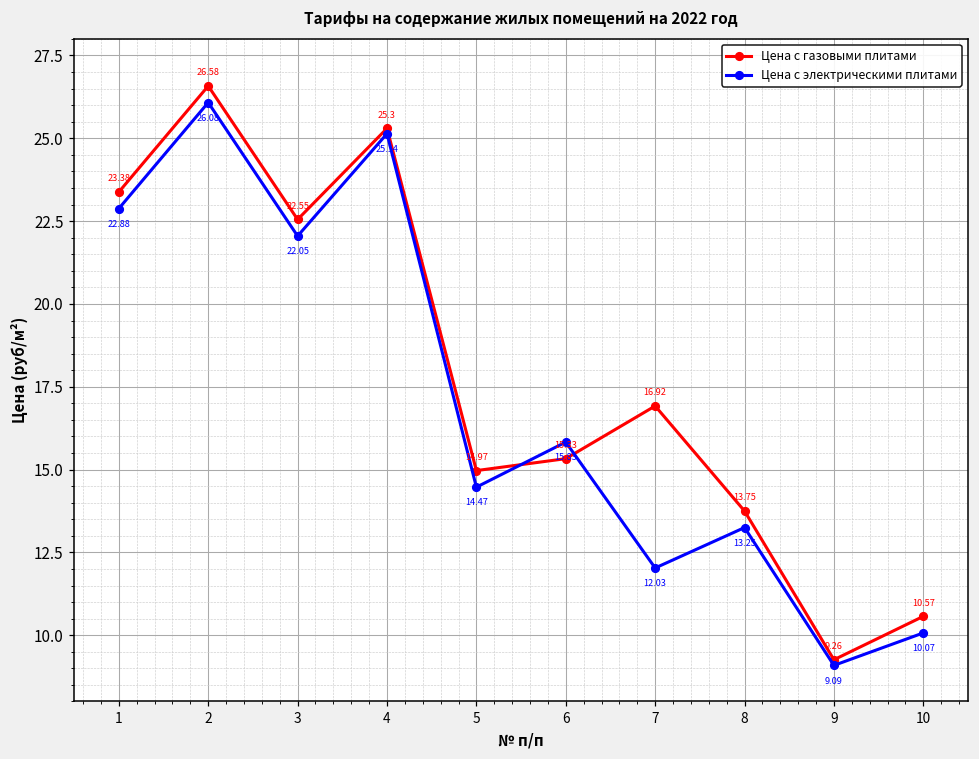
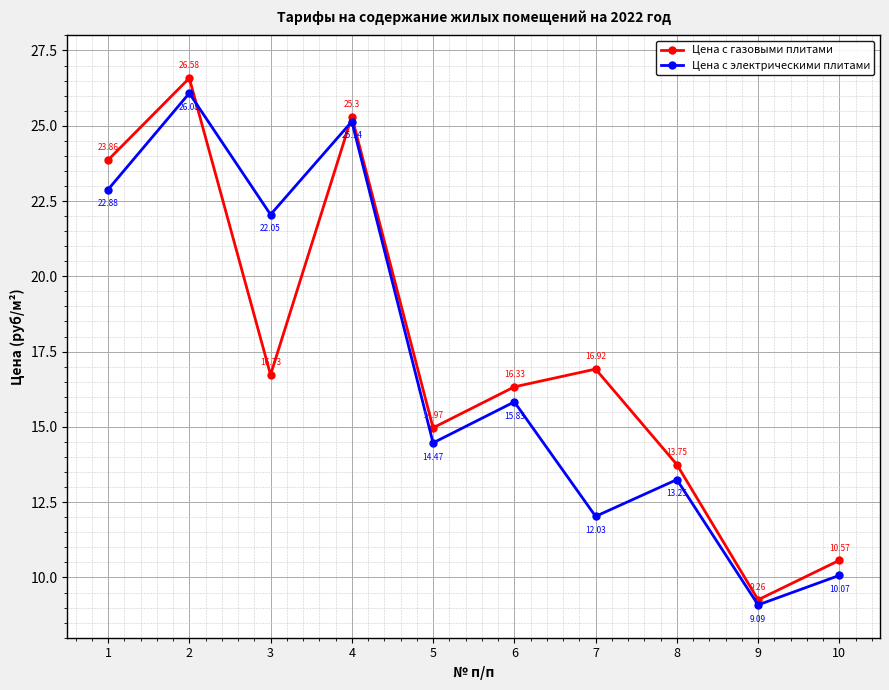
  {
    "Цена с газовыми плитами": {
-     "1": 23.38,
+     "1": 23.86,
      "2": 26.58,
-     "3": 22.55,
+     "3": 16.73,
      "4": 25.3,
      "5": 14.97,
-     "6": 15.33,
+     "6": 16.33,
      "7": 16.92,
      "8": 13.75,
      "9": 9.26,
      "10": 10.57
    },
    "Цена с электрическими плитами": {
      "1": 22.88,
      "2": 26.08,
      "3": 22.05,
      "4": 25.14,
      "5": 14.47,
      "6": 15.83,
      "7": 12.03,
      "8": 13.25,
      "9": 9.09,
      "10": 10.07
    }
  }
